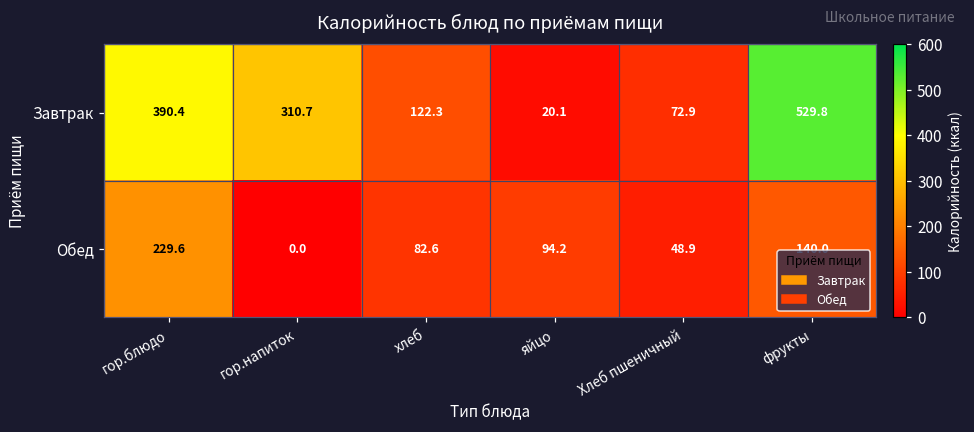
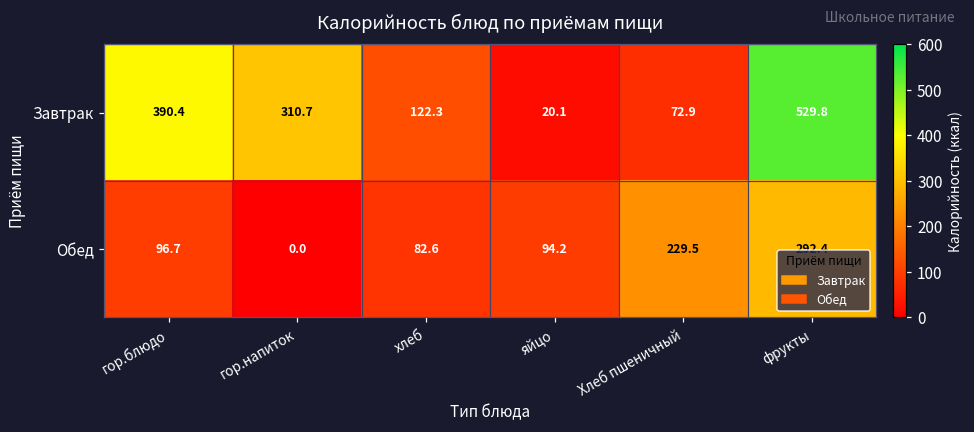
  {
    "Завтрак": {
      "гор.блюдо": 390.4,
      "гор.напиток": 310.7,
      "хлеб": 122.3,
      "яйцо": 20.1,
      "Хлеб пшеничный": 72.9,
      "фрукты": 529.8
    },
    "Обед": {
-     "гор.блюдо": 229.6,
+     "гор.блюдо": 96.7,
      "гор.напиток": 0.0,
      "хлеб": 82.6,
      "яйцо": 94.2,
-     "Хлеб пшеничный": 48.9,
-     "фрукты": 140.0
+     "Хлеб пшеничный": 229.5,
+     "фрукты": 292.4
    }
  }
